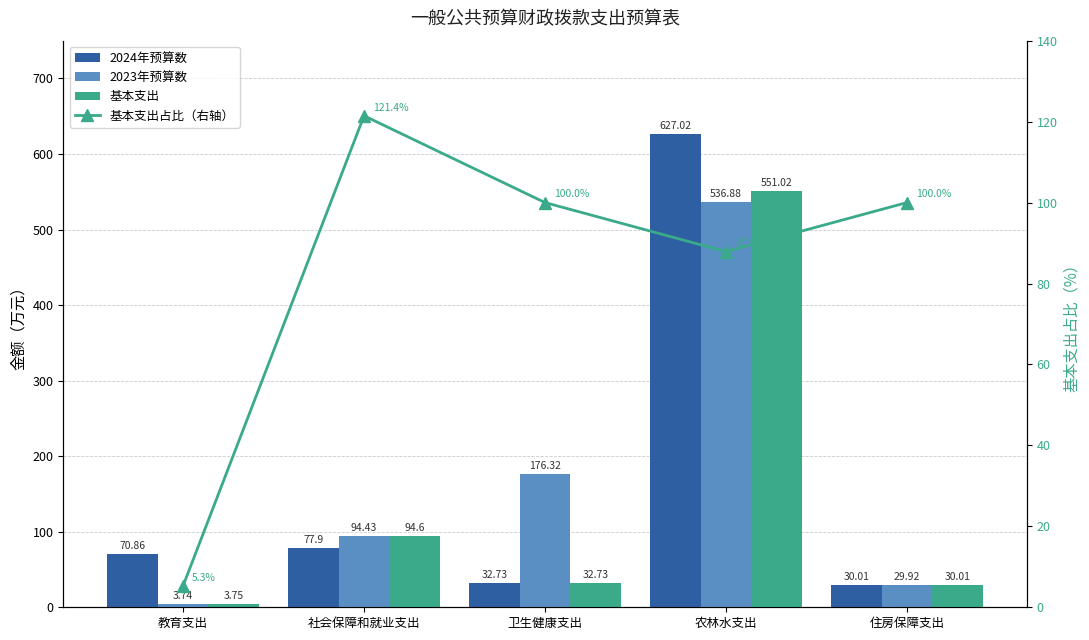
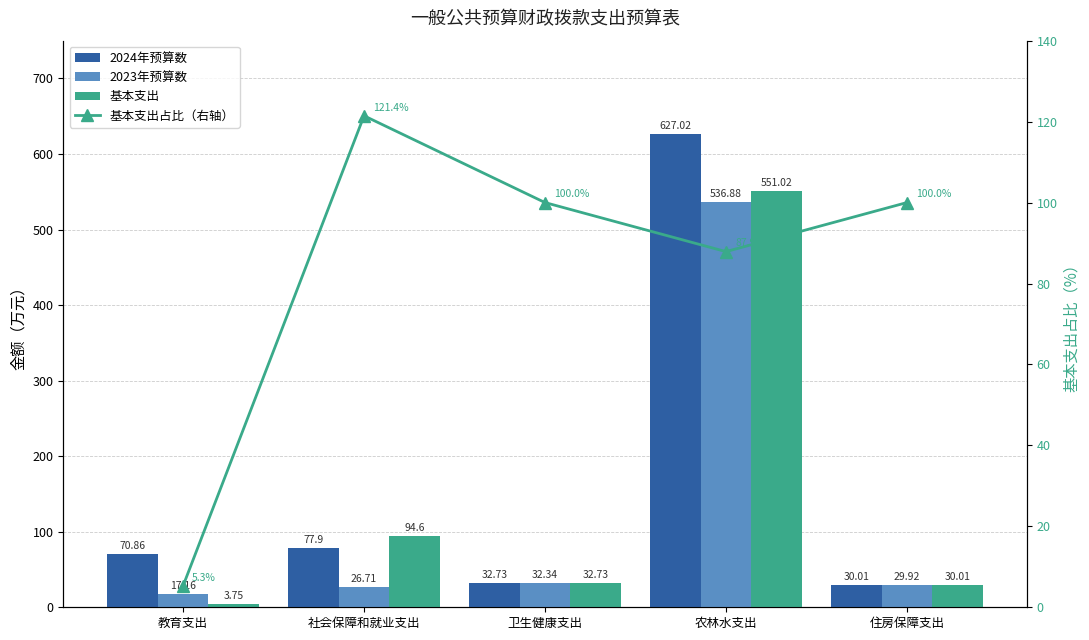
  {
    "2024年预算数": {
      "教育支出": 70.86,
      "社会保障和就业支出": 77.9,
      "卫生健康支出": 32.73,
      "农林水支出": 627.02,
      "住房保障支出": 30.01
    },
    "2023年预算数": {
-     "教育支出": 3.74,
-     "社会保障和就业支出": 94.43,
-     "卫生健康支出": 176.32,
+     "教育支出": 17.16,
+     "社会保障和就业支出": 26.71,
+     "卫生健康支出": 32.34,
      "农林水支出": 536.88,
      "住房保障支出": 29.92
    }
  }
